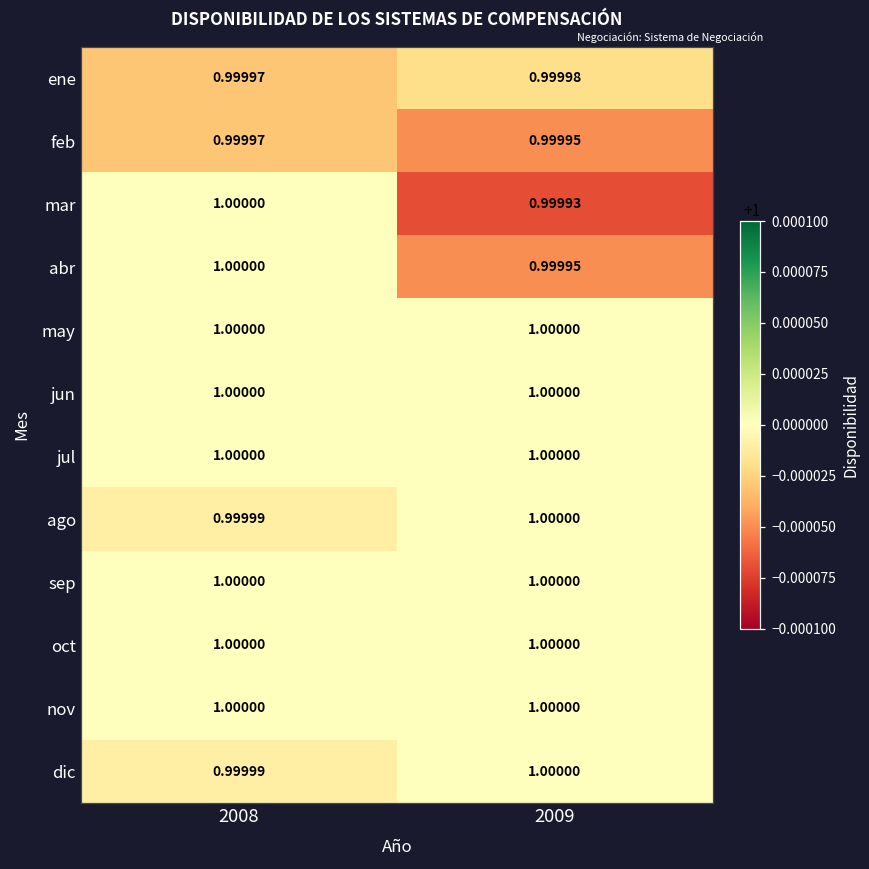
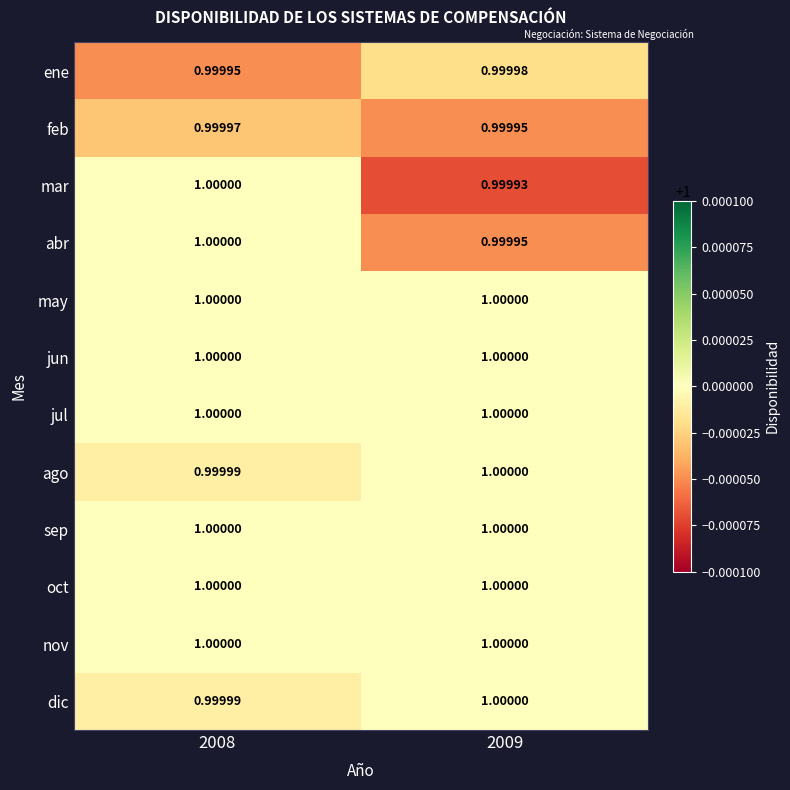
  {
    "ene": {
-     "2008": 0.99997,
+     "2008": 0.99995,
      "2009": 0.99998
    },
    "feb": {
      "2008": 0.99997,
      "2009": 0.99995
    },
    "mar": {
      "2008": 1.00000,
      "2009": 0.99993
    },
    "abr": {
      "2008": 1.00000,
      "2009": 0.99995
    },
    "may": {
      "2008": 1.00000,
      "2009": 1.00000
    },
    "jun": {
      "2008": 1.00000,
      "2009": 1.00000
    },
    "jul": {
      "2008": 1.00000,
      "2009": 1.00000
    },
    "ago": {
      "2008": 0.99999,
      "2009": 1.00000
    },
    "sep": {
      "2008": 1.00000,
      "2009": 1.00000
    },
    "oct": {
      "2008": 1.00000,
      "2009": 1.00000
    },
    "nov": {
      "2008": 1.00000,
      "2009": 1.00000
    },
    "dic": {
      "2008": 0.99999,
      "2009": 1.00000
    }
  }
